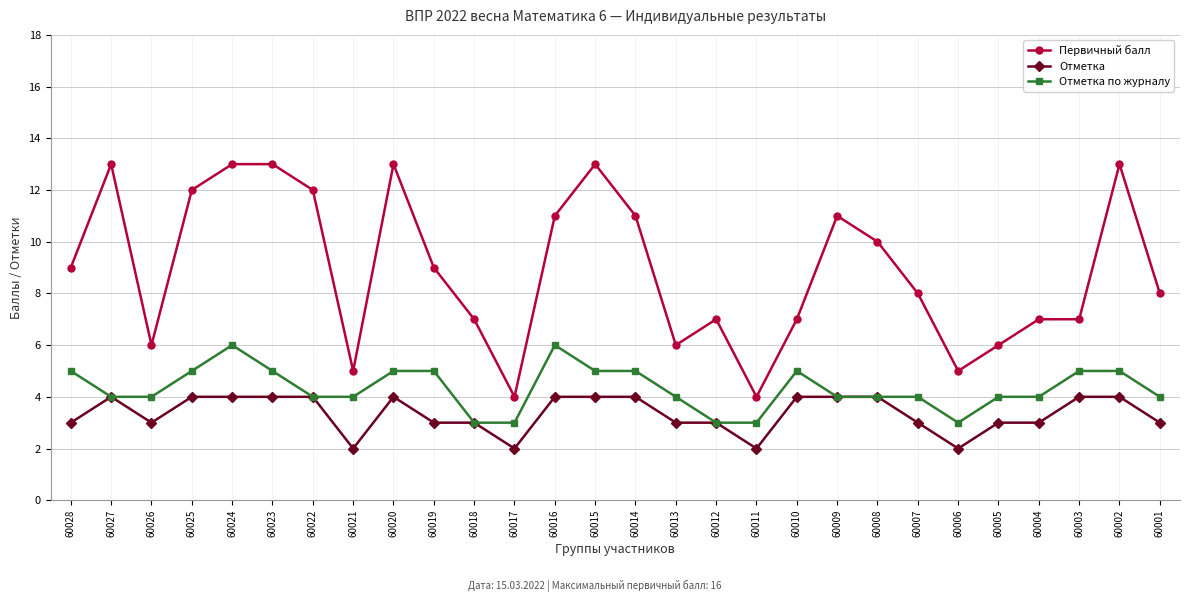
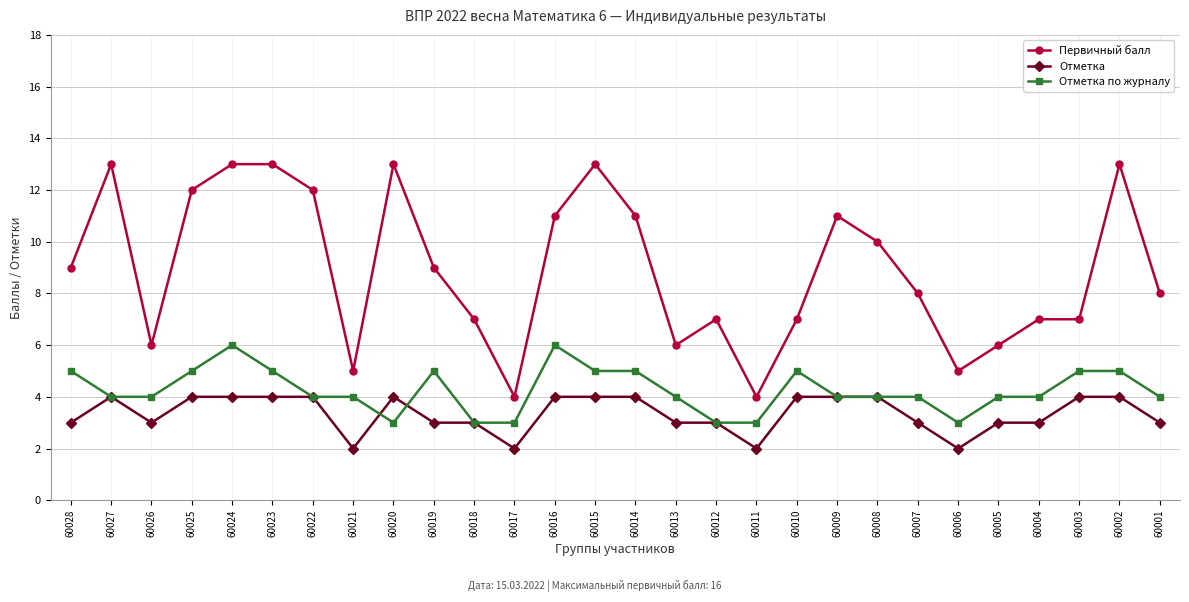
  {
    "Первичный балл": {
      "60028": 9,
      "60027": 13,
      "60026": 6,
      "60025": 12,
      "60024": 13,
      "60023": 13,
      "60022": 12,
      "60021": 5,
      "60020": 13,
      "60019": 9,
      "60018": 7,
      "60017": 4,
      "60016": 11,
      "60015": 13,
      "60014": 11,
      "60013": 6,
      "60012": 7,
      "60011": 4,
      "60010": 7,
      "60009": 11,
      "60008": 10,
      "60007": 8,
      "60006": 5,
      "60005": 6,
      "60004": 7,
      "60003": 7,
      "60002": 13,
      "60001": 8
    },
    "Отметка": {
      "60028": 3,
      "60026": 3,
      "60025": 4,
      "60024": 4,
      "60023": 4,
      "60021": 2,
      "60020": 4,
      "60019": 3,
      "60017": 2,
      "60016": 4,
      "60015": 4,
      "60014": 4,
      "60013": 3,
      "60011": 2,
      "60010": 4,
      "60007": 3,
      "60006": 2,
      "60005": 3,
      "60004": 3,
      "60003": 4,
      "60002": 4,
      "60001": 3
    },
    "Отметка по журналу": {
      "60028": 5,
      "60026": 4,
      "60025": 5,
      "60024": 6,
      "60023": 5,
      "60021": 4,
-     "60020": 5,
+     "60020": 3,
      "60019": 5,
      "60017": 3,
      "60016": 6,
      "60015": 5,
      "60014": 5,
      "60013": 4,
      "60011": 3,
      "60010": 5,
      "60007": 4,
      "60006": 3,
      "60005": 4,
      "60004": 4,
      "60003": 5,
      "60002": 5,
      "60001": 4
    }
  }
